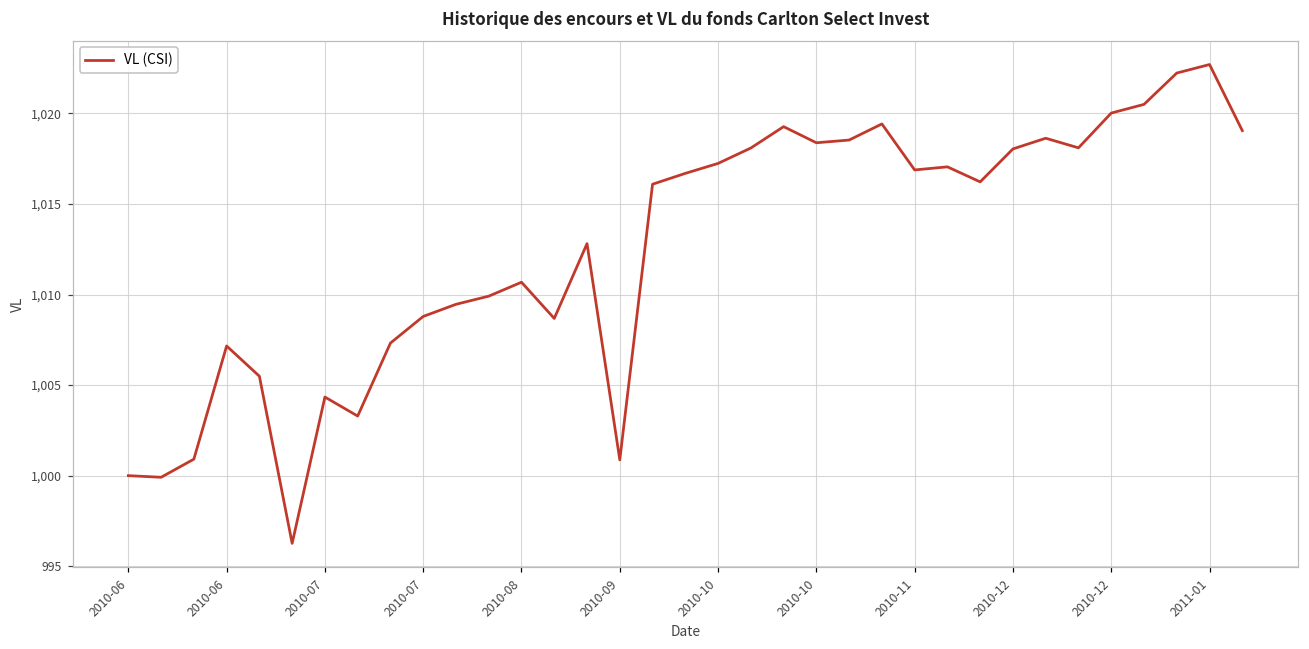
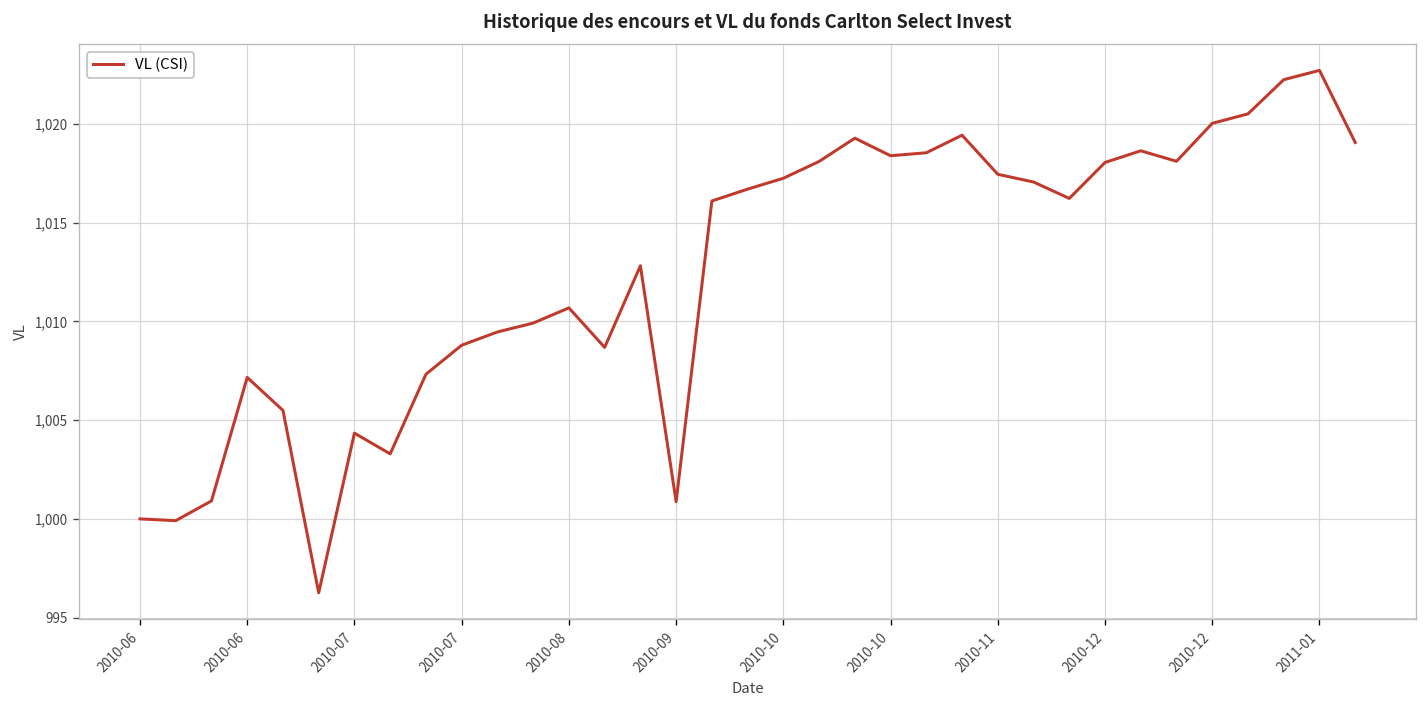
  {
    "2010-08": "1,010.7",
    "2010-09": "1,000.9",
-   "2010-11": "1,016.9",
+   "2010-11": "1,017.4",
    "2011-01": "1,022.7"
  }
